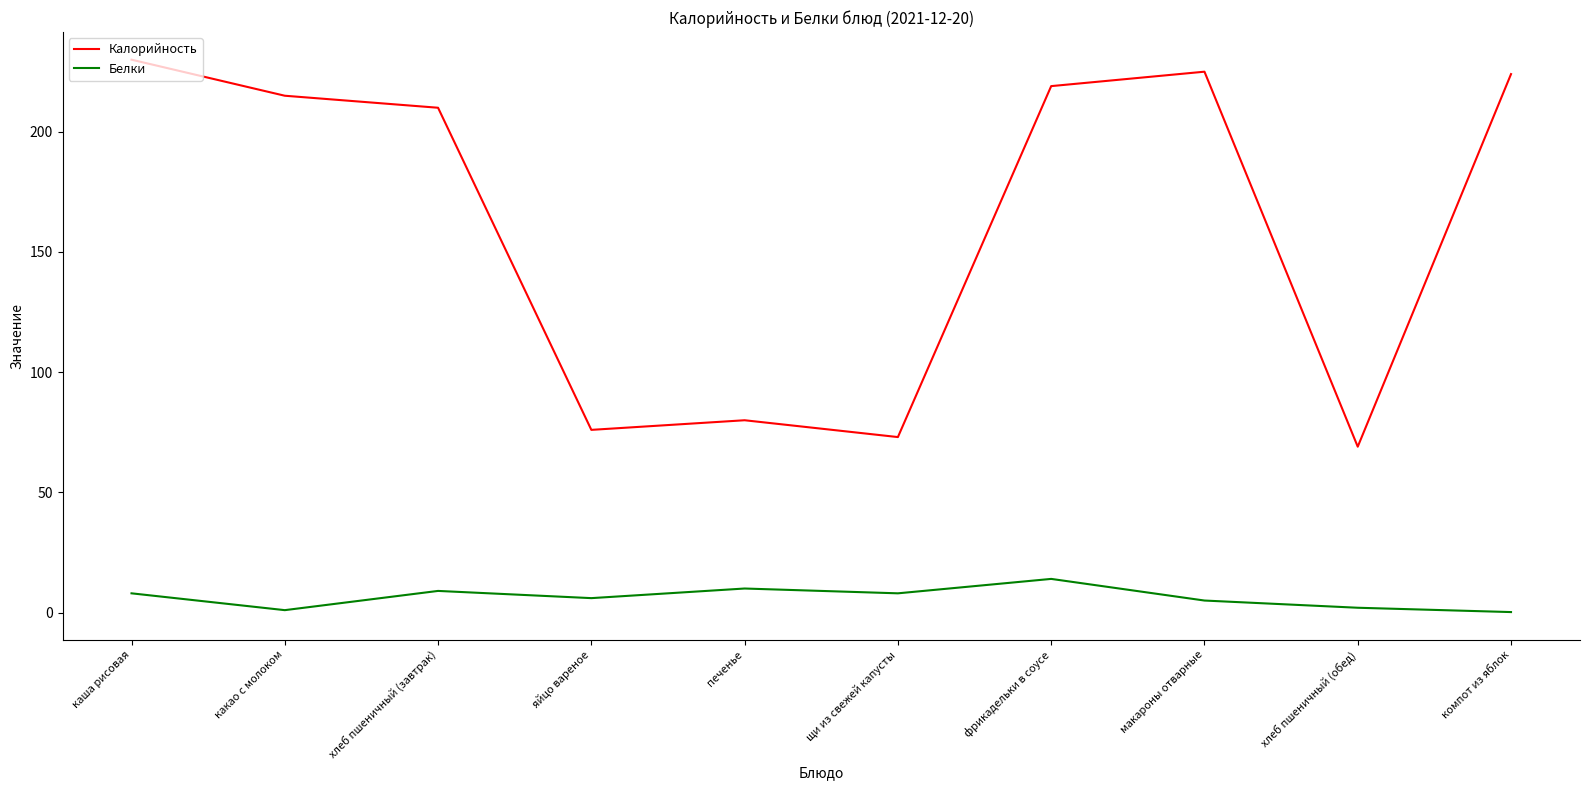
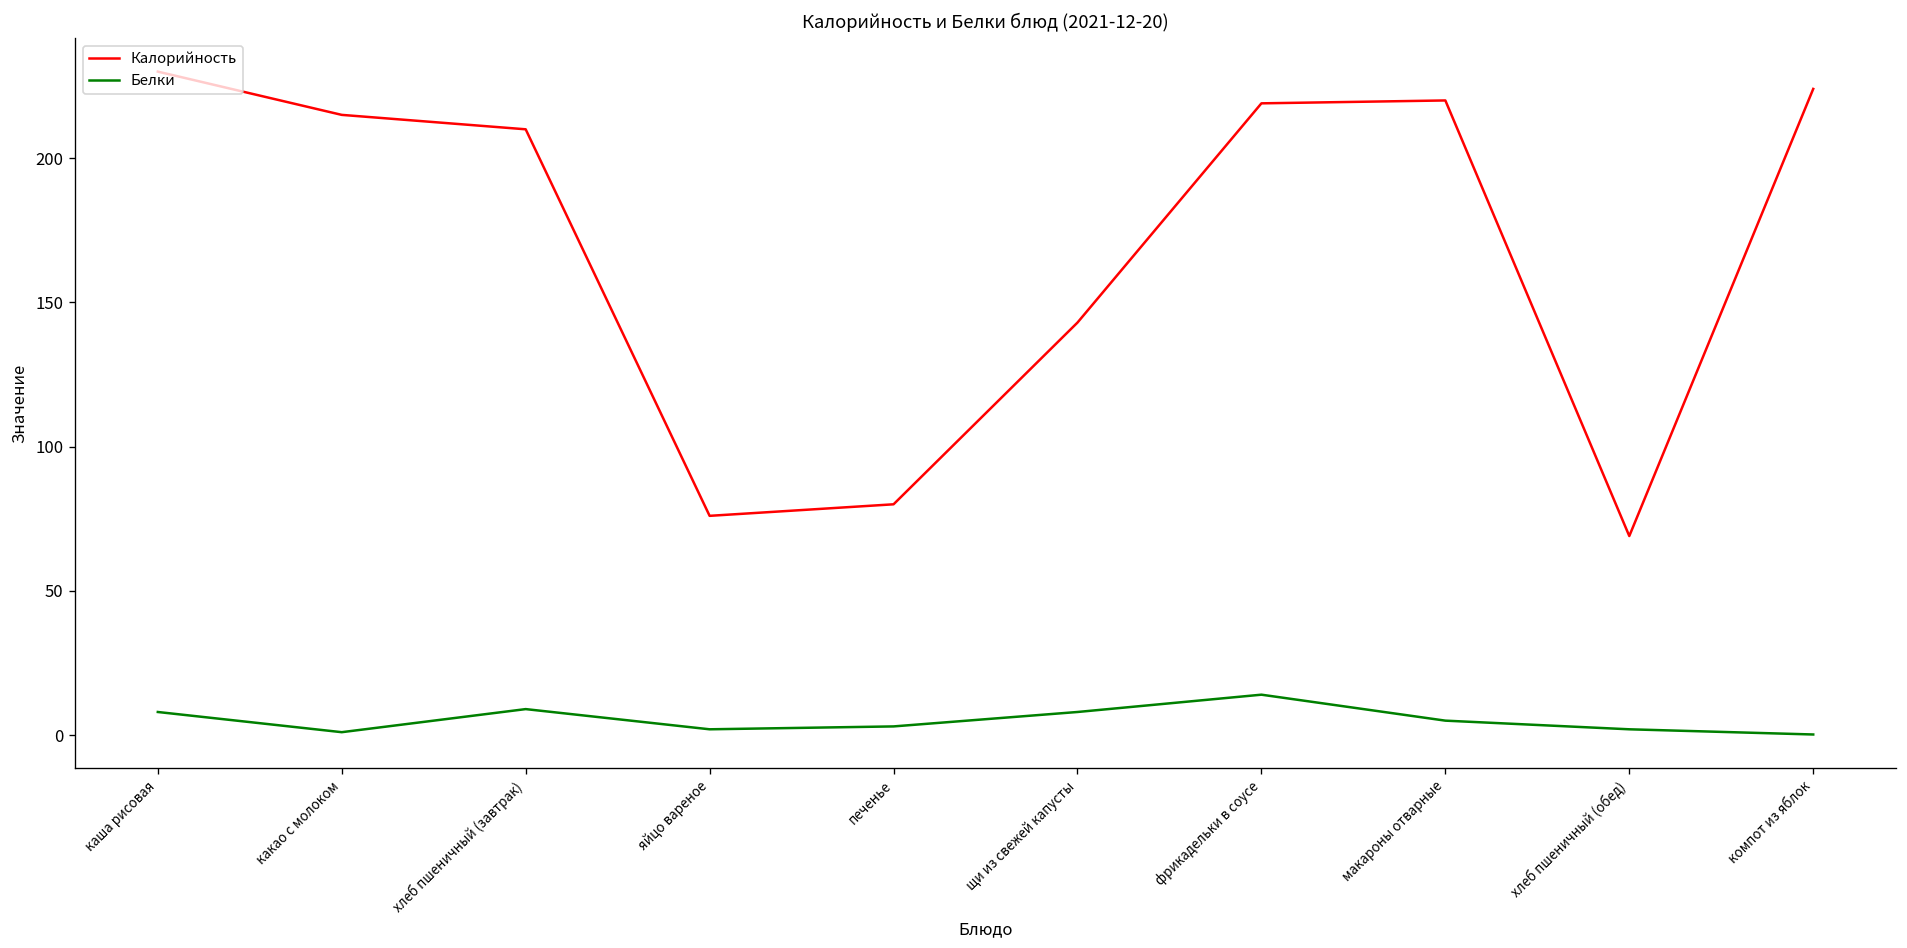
  {
    "Калорийность": {
      "какао с молоком": 215,
      "хлеб пшеничный (завтрак)": 210,
      "яйцо вареное": 76,
      "печенье": 80,
-     "щи из свежей капусты": 73,
+     "щи из свежей капусты": 143,
      "фрикадельки в соусе": 219,
-     "макароны отварные": 225,
+     "макароны отварные": 220,
      "хлеб пшеничный (обед)": 69,
      "компот из яблок": 224
    },
    "Белки": {
      "каша рисовая": 8,
      "какао с молоком": 1,
      "хлеб пшеничный (завтрак)": 9,
-     "яйцо вареное": 6,
-     "печенье": 10,
+     "яйцо вареное": 2,
+     "печенье": 3,
      "щи из свежей капусты": 8,
      "фрикадельки в соусе": 14,
      "макароны отварные": 5,
      "хлеб пшеничный (обед)": 2,
      "компот из яблок": 0
    }
  }
